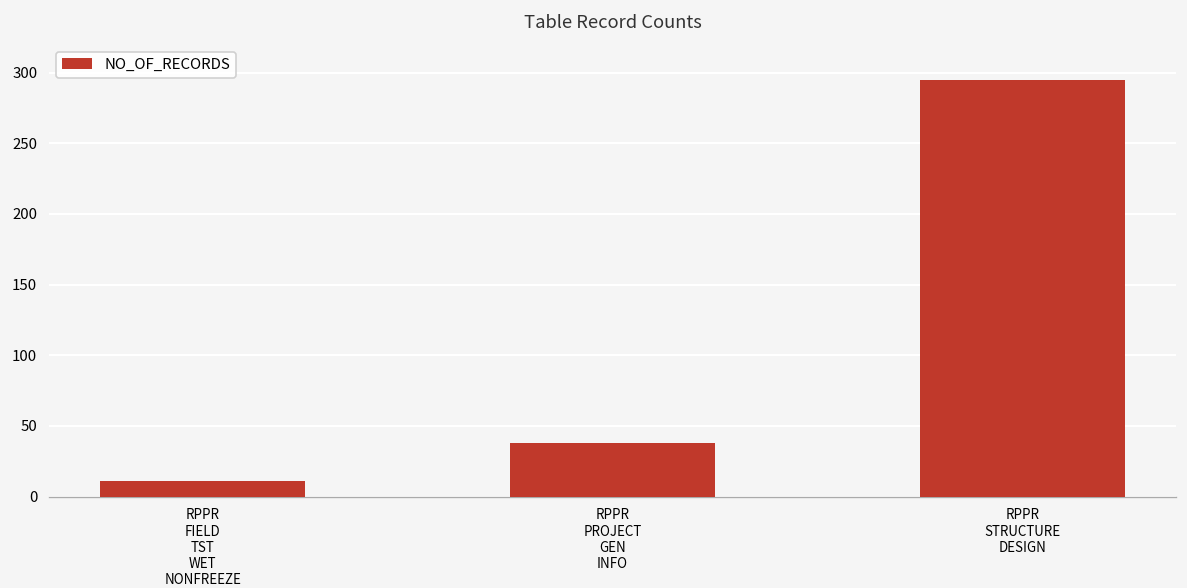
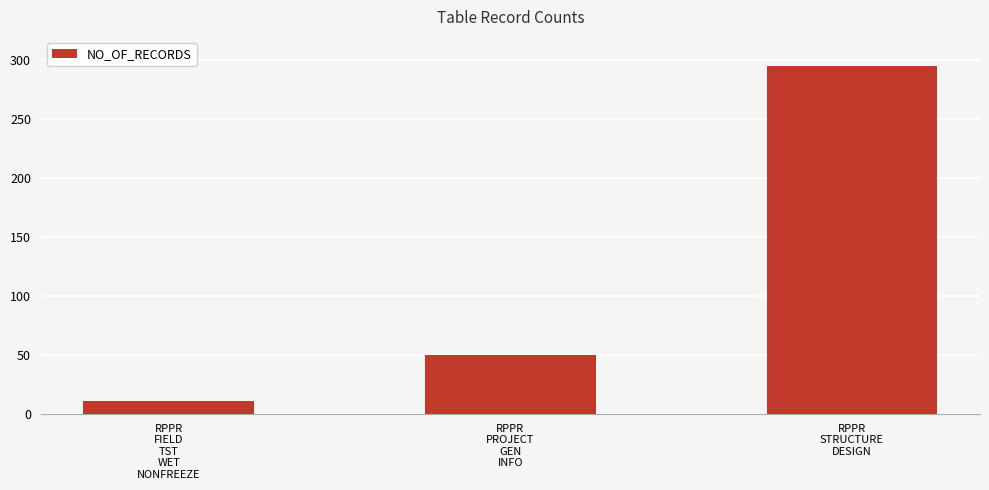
  {
    "RPPR FIELD TST WET NONFREEZE": 11,
-   "RPPR PROJECT GEN INFO": 38,
+   "RPPR PROJECT GEN INFO": 50,
    "RPPR STRUCTURE DESIGN": 295
  }
